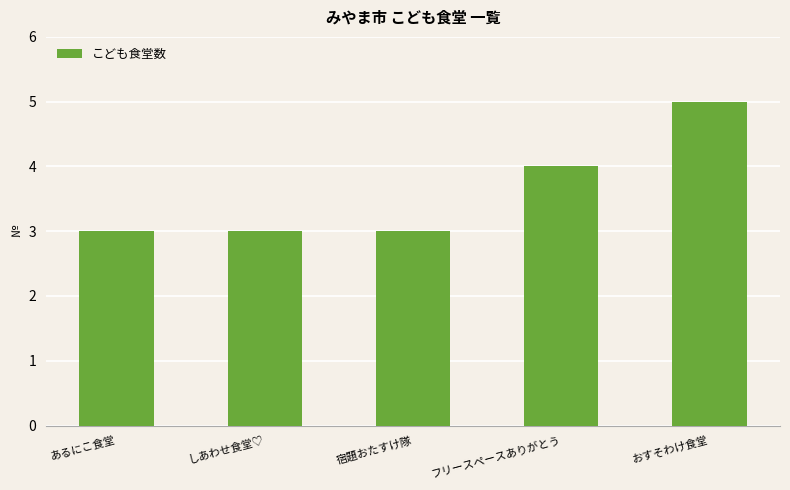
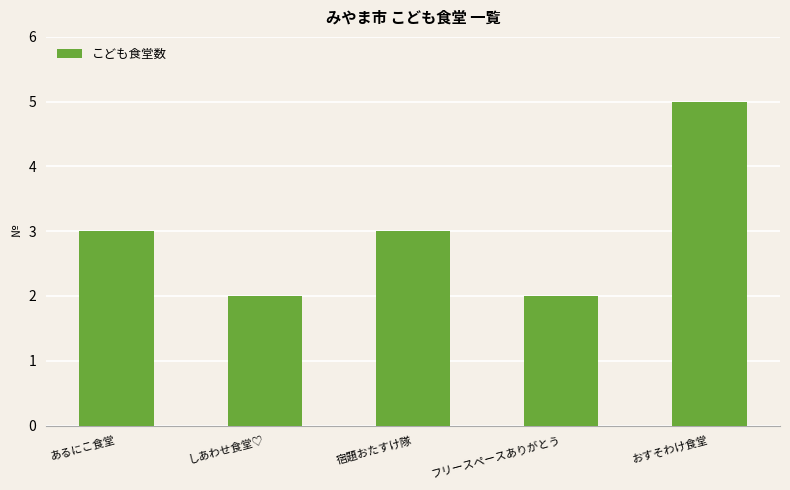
  {
    "あるにこ食堂": 3,
-   "しあわせ食堂♡": 3,
+   "しあわせ食堂♡": 2,
    "宿題おたすけ隊": 3,
-   "フリースペースありがとう": 4,
+   "フリースペースありがとう": 2,
    "おすそわけ食堂": 5
  }
